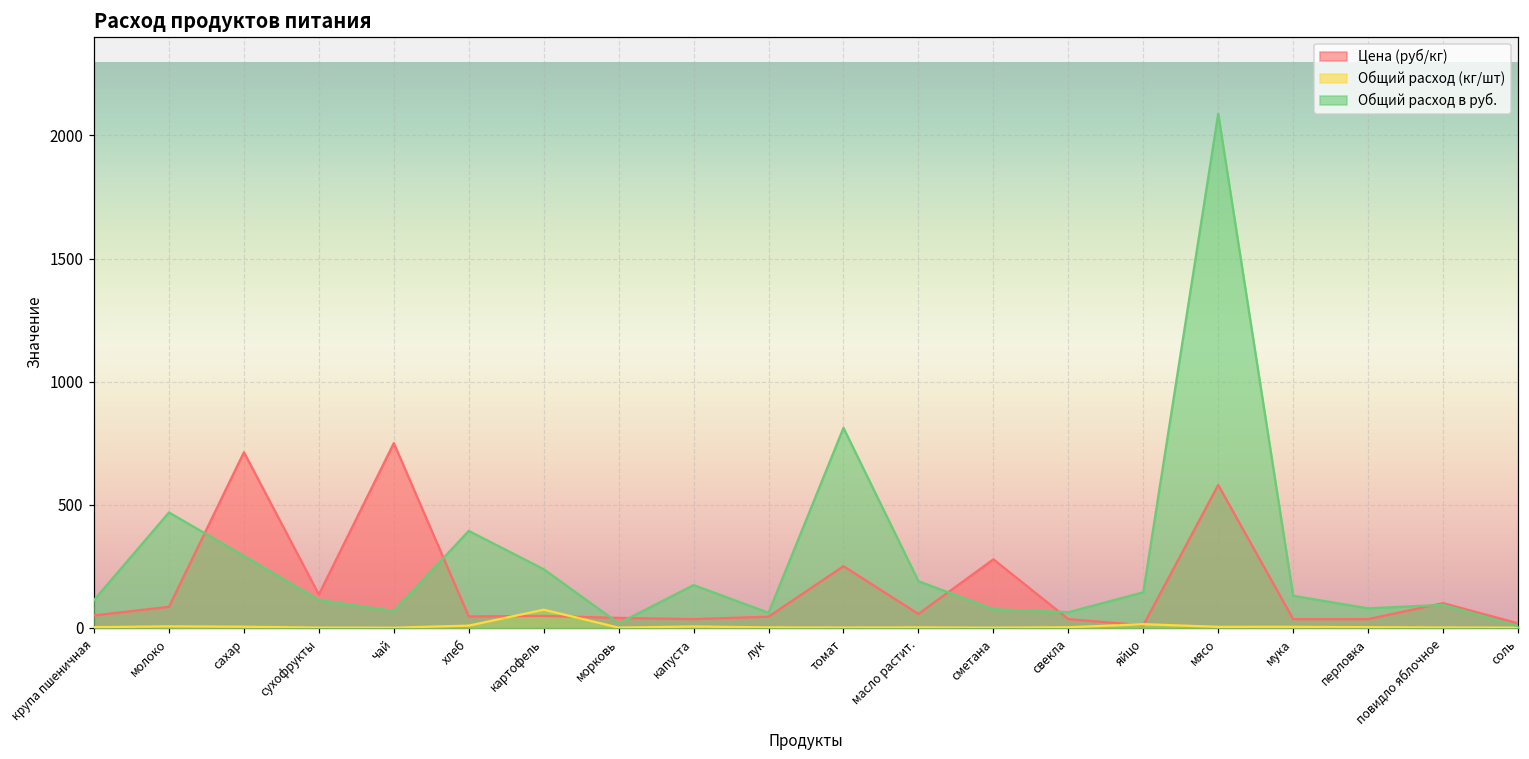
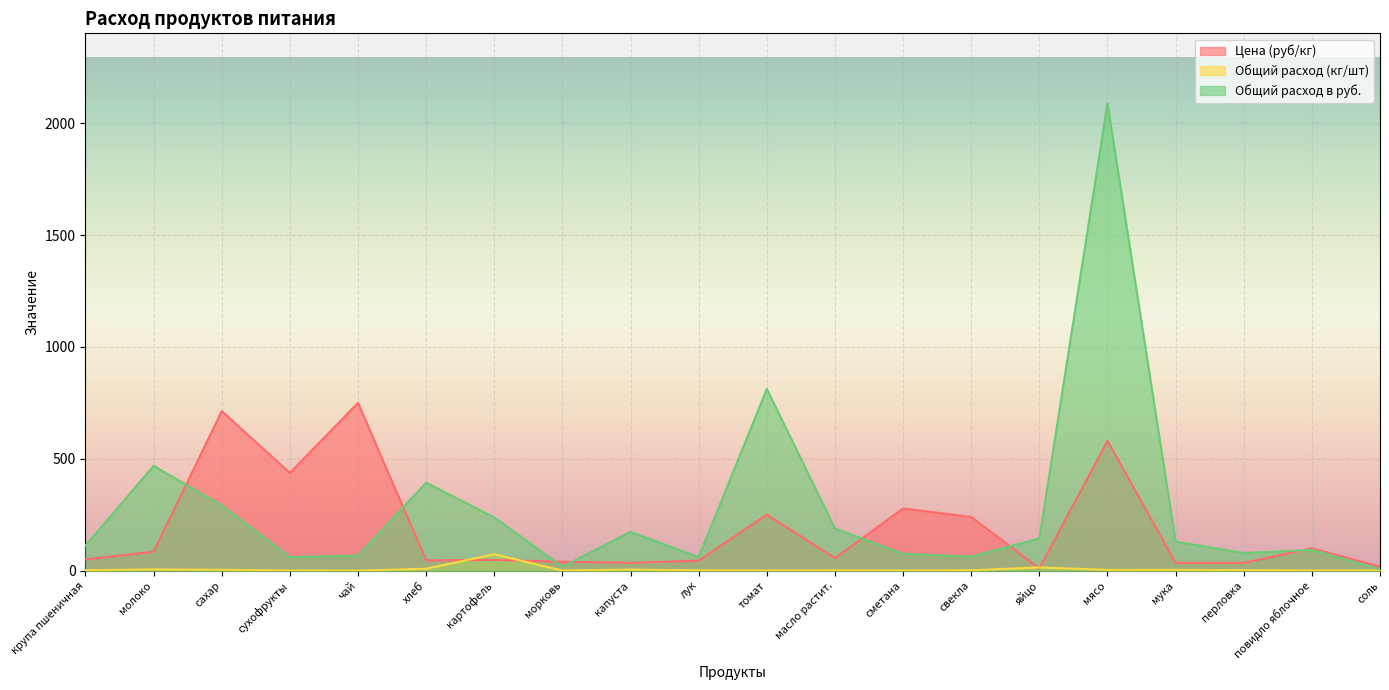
  {
    "Цена (руб/кг)": {
      "крупа пшеничная": 50,
      "молоко": 90,
      "сахар": 710,
-     "сухофрукты": 140,
+     "сухофрукты": 440,
      "чай": 750,
      "хлеб": 50,
      "картофель": 50,
      "морковь": 40,
      "капуста": 40,
      "лук": 50,
      "томат": 250,
      "масло растит.": 60,
      "сметана": 280,
-     "свекла": 40,
+     "свекла": 240,
      "мясо": 580,
      "мука": 40,
      "перловка": 40,
      "соль": 20
    },
    "Общий расход (кг/шт)": {
      "крупа пшеничная": 0,
      "молоко": 10,
      "сахар": 0,
      "сухофрукты": 0,
      "чай": 0,
      "хлеб": 10,
      "картофель": 70,
      "морковь": 0,
      "капуста": 0,
      "лук": 0,
      "томат": 0,
      "масло растит.": 0,
      "сметана": 0,
      "свекла": 0,
      "мясо": 0,
      "мука": 0,
      "перловка": 0,
      "повидло яблочное": 0
    },
    "Общий расход в руб.": {
      "крупа пшеничная": 110,
      "молоко": 470,
      "сахар": 290,
-     "сухофрукты": 110,
+     "сухофрукты": 60,
      "чай": 70,
      "хлеб": 390,
      "картофель": 240,
      "морковь": 20,
      "капуста": 170,
      "лук": 60,
      "томат": 810,
      "масло растит.": 190,
      "сметана": 80,
      "свекла": 60,
      "яйцо": 140,
      "мясо": 2090,
      "мука": 130,
      "перловка": 80
    }
  }
